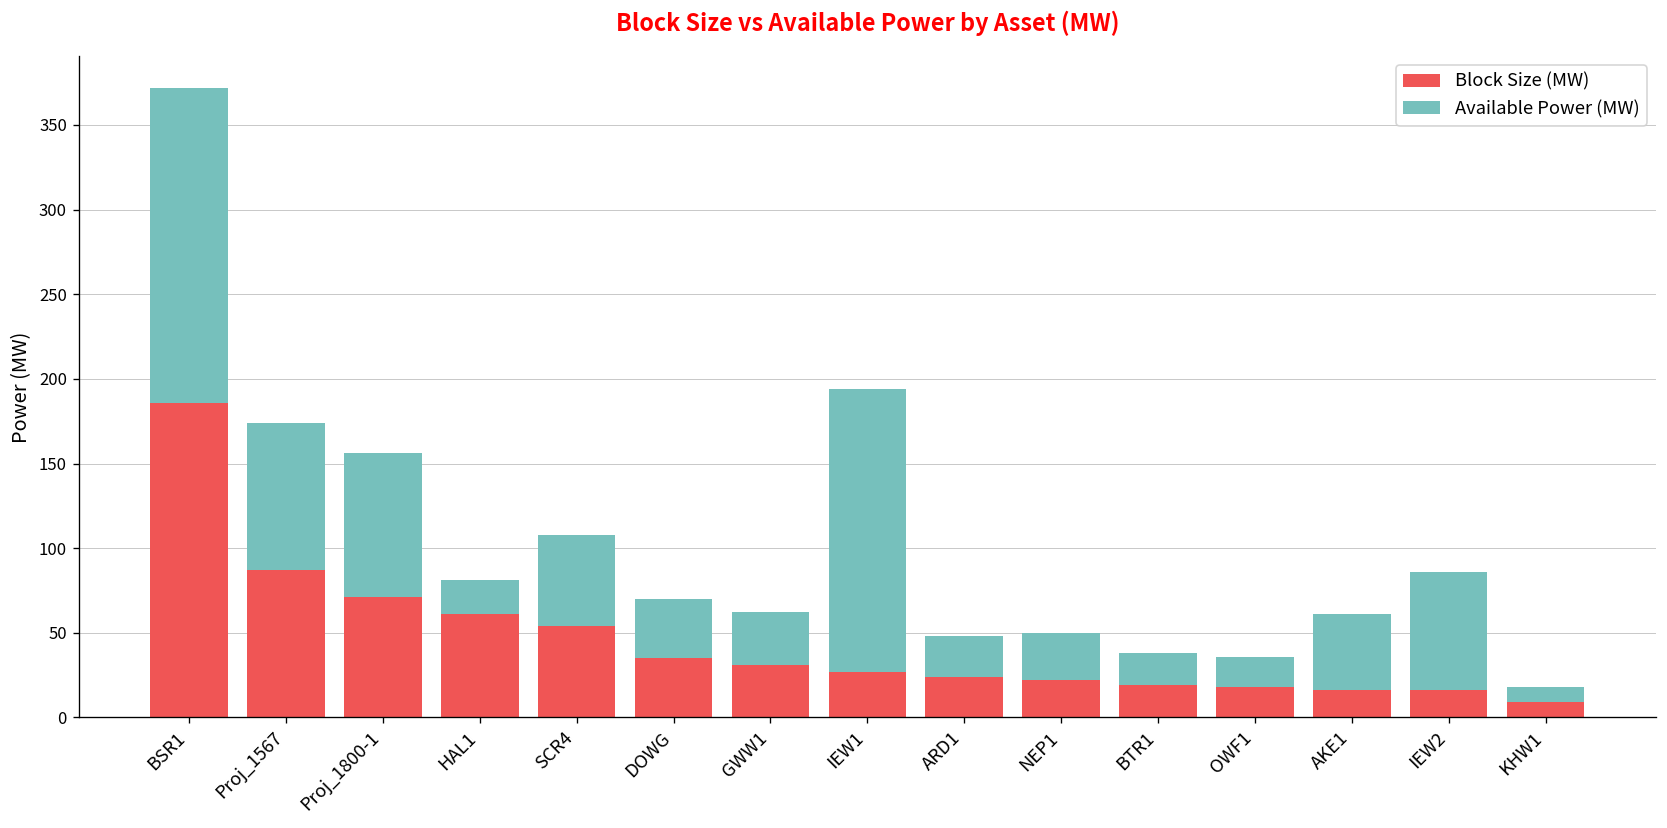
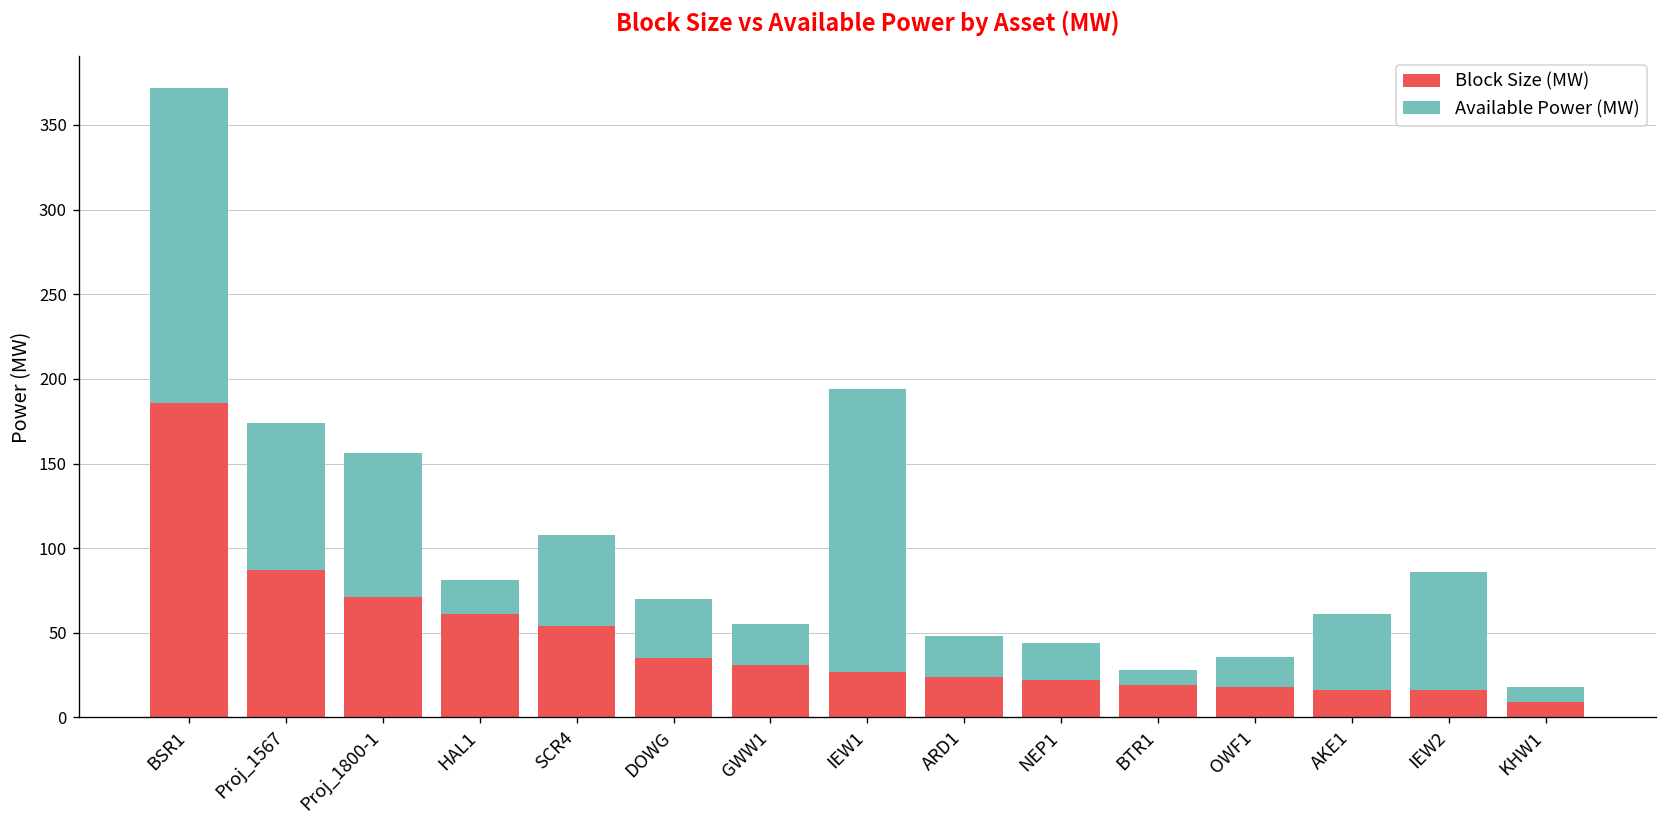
  {
    "Block Size (MW)": {
      "BSR1": 186,
      "Proj_1567": 87,
      "Proj_1800-1": 71,
      "HAL1": 61,
      "SCR4": 54,
      "DOWG": 35,
      "GWW1": 31,
      "IEW1": 27,
      "ARD1": 24,
      "NEP1": 22,
      "BTR1": 19,
      "OWF1": 18,
      "AKE1": 16,
      "IEW2": 16,
      "KHW1": 9
    },
    "Available Power (MW)": {
      "BSR1": 186,
      "Proj_1567": 87,
      "Proj_1800-1": 85,
      "HAL1": 20,
      "SCR4": 54,
      "DOWG": 35,
-     "GWW1": 31,
+     "GWW1": 24,
      "IEW1": 167,
      "ARD1": 24,
-     "NEP1": 28,
-     "BTR1": 19,
+     "NEP1": 22,
+     "BTR1": 9,
      "OWF1": 18,
      "AKE1": 45,
      "IEW2": 70,
      "KHW1": 9
    }
  }
